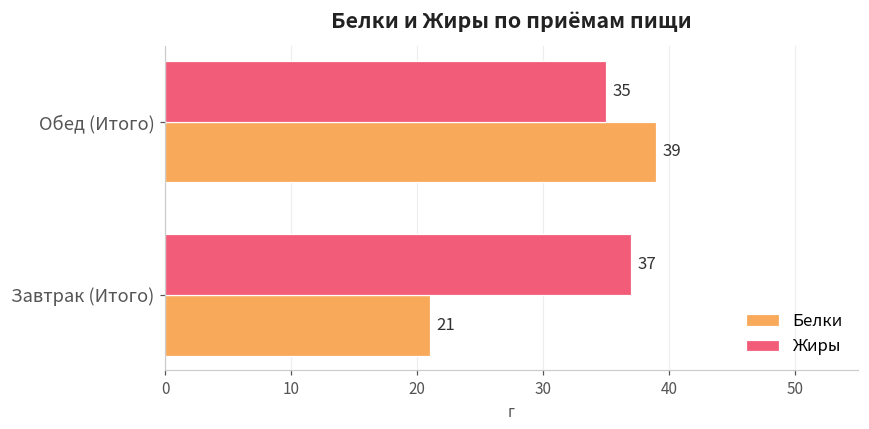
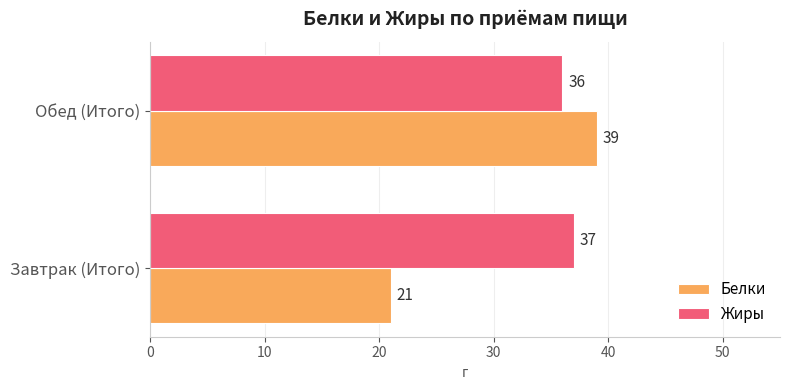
  {
    "Белки": {
      "Обед (Итого)": 39,
      "Завтрак (Итого)": 21
    },
    "Жиры": {
-     "Обед (Итого)": 35,
+     "Обед (Итого)": 36,
      "Завтрак (Итого)": 37
    }
  }
